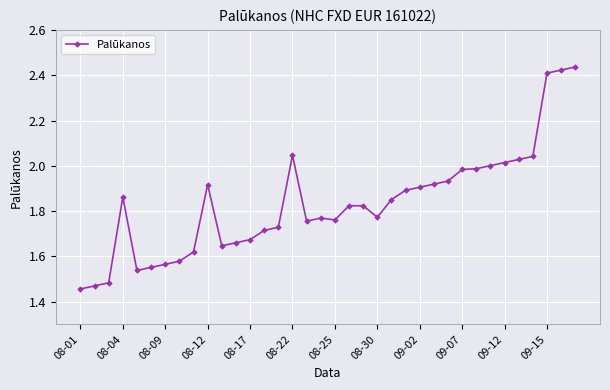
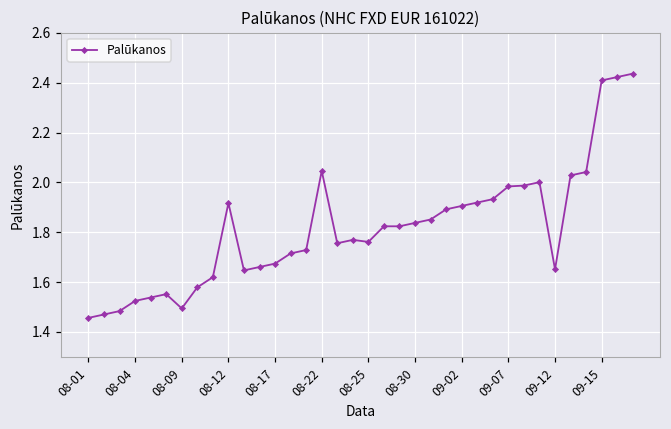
  {
    "08-01": 1.46,
-   "08-04": 1.86,
-   "08-09": 1.57,
+   "08-04": 1.52,
+   "08-09": 1.49,
    "08-12": 1.92,
    "08-17": 1.67,
    "08-22": 2.05,
    "08-25": 1.76,
-   "08-30": 1.77,
+   "08-30": 1.84,
    "09-02": 1.91,
    "09-07": 1.98,
-   "09-12": 2.01,
+   "09-12": 1.65,
    "09-15": 2.41
  }
